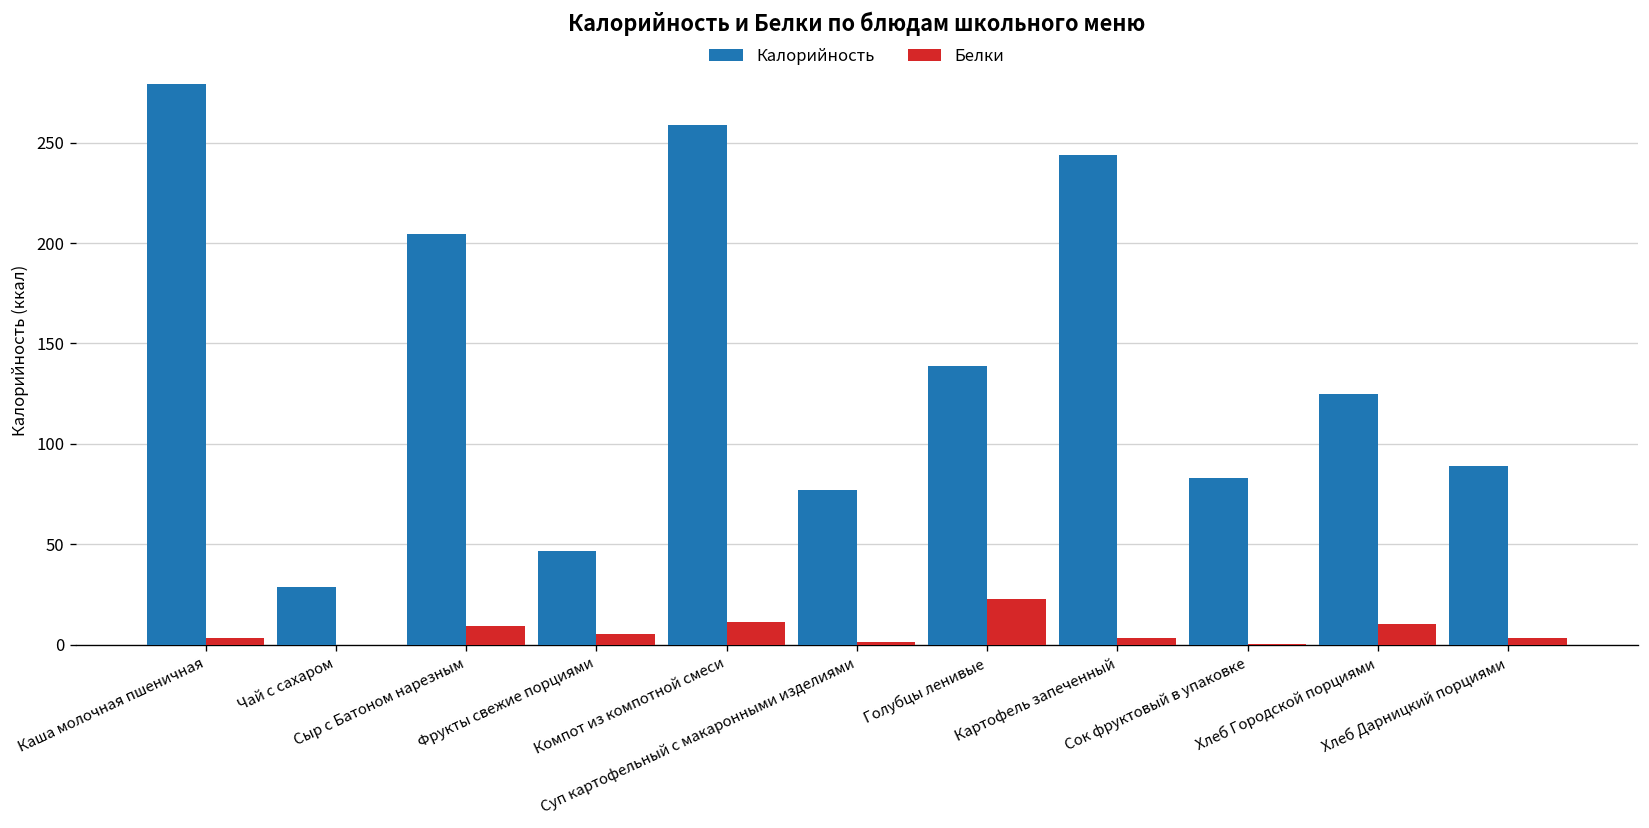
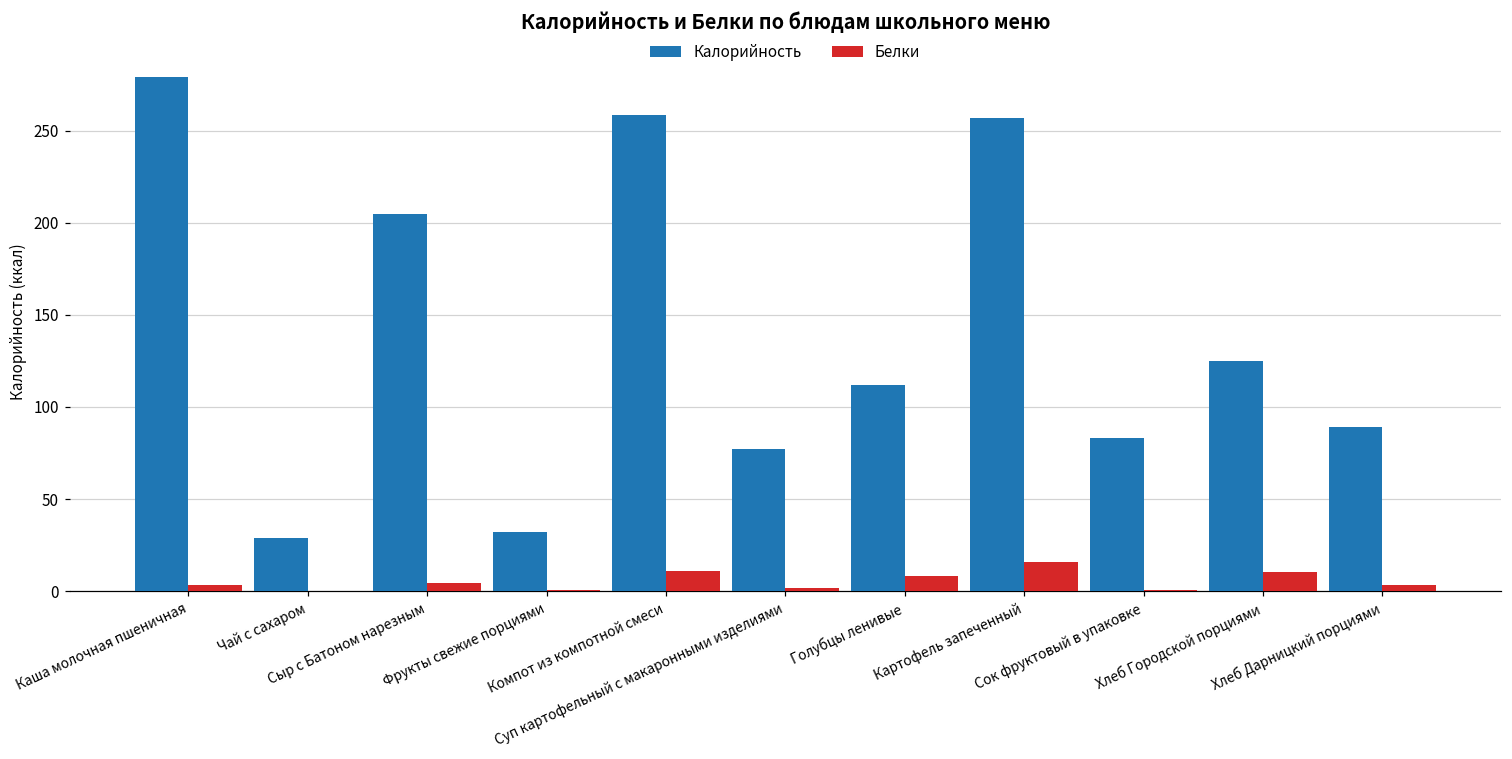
  {
    "Калорийность": {
      "Каша молочная пшеничная": 279,
      "Чай с сахаром": 29,
      "Сыр с Батоном нарезным": 205,
-     "Фрукты свежие порциями": 47,
+     "Фрукты свежие порциями": 32,
      "Компот из компотной смеси": 259,
      "Суп картофельный с макаронными изделиями": 77,
-     "Голубцы ленивые": 139,
-     "Картофель запеченный": 244,
+     "Голубцы ленивые": 112,
+     "Картофель запеченный": 257,
      "Сок фруктовый в упаковке": 83,
      "Хлеб Городской порциями": 125,
      "Хлеб Дарницкий порциями": 89
    },
    "Белки": {
      "Каша молочная пшеничная": 4,
-     "Сыр с Батоном нарезным": 9,
-     "Фрукты свежие порциями": 6,
+     "Сыр с Батоном нарезным": 4,
+     "Фрукты свежие порциями": 0,
      "Компот из компотной смеси": 11,
      "Суп картофельный с макаронными изделиями": 2,
-     "Голубцы ленивые": 23,
-     "Картофель запеченный": 3,
+     "Голубцы ленивые": 9,
+     "Картофель запеченный": 16,
      "Хлеб Городской порциями": 11,
      "Хлеб Дарницкий порциями": 3
    }
  }
